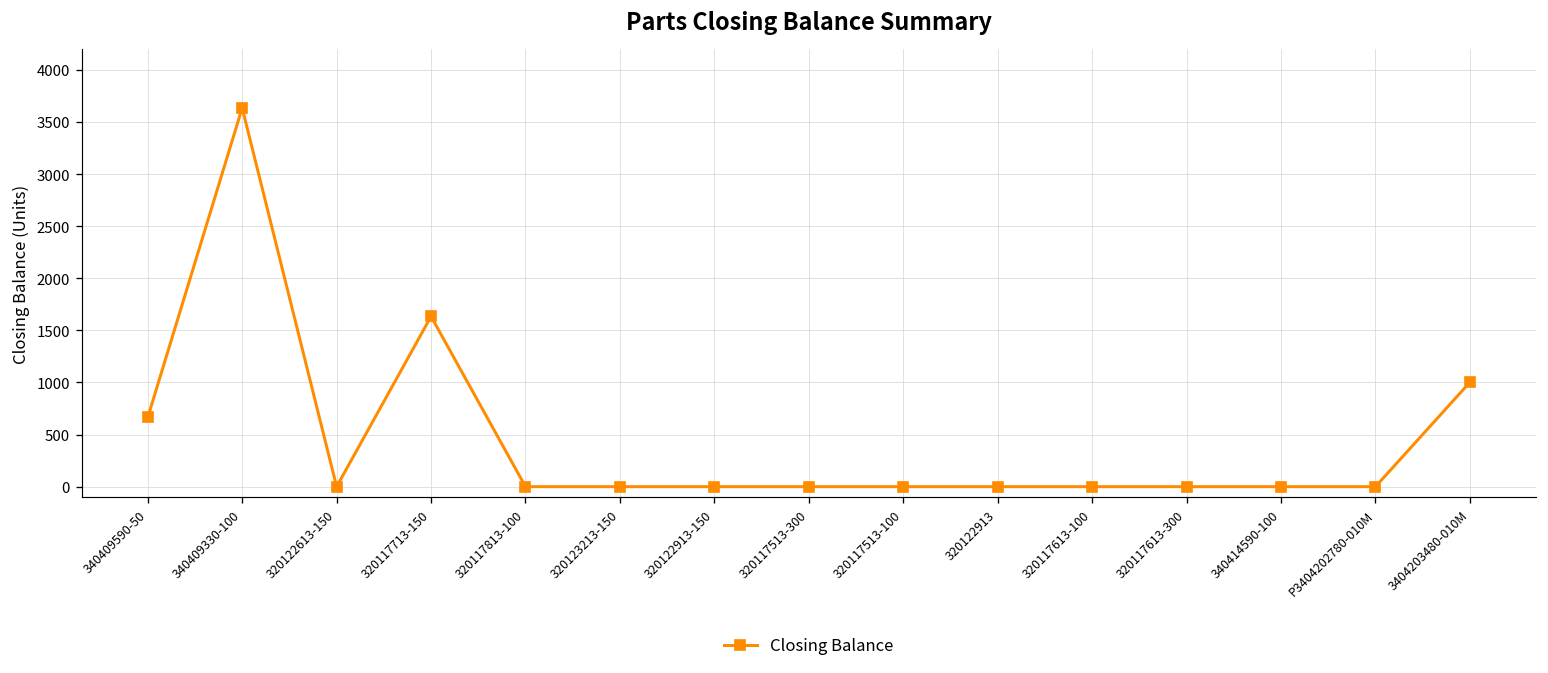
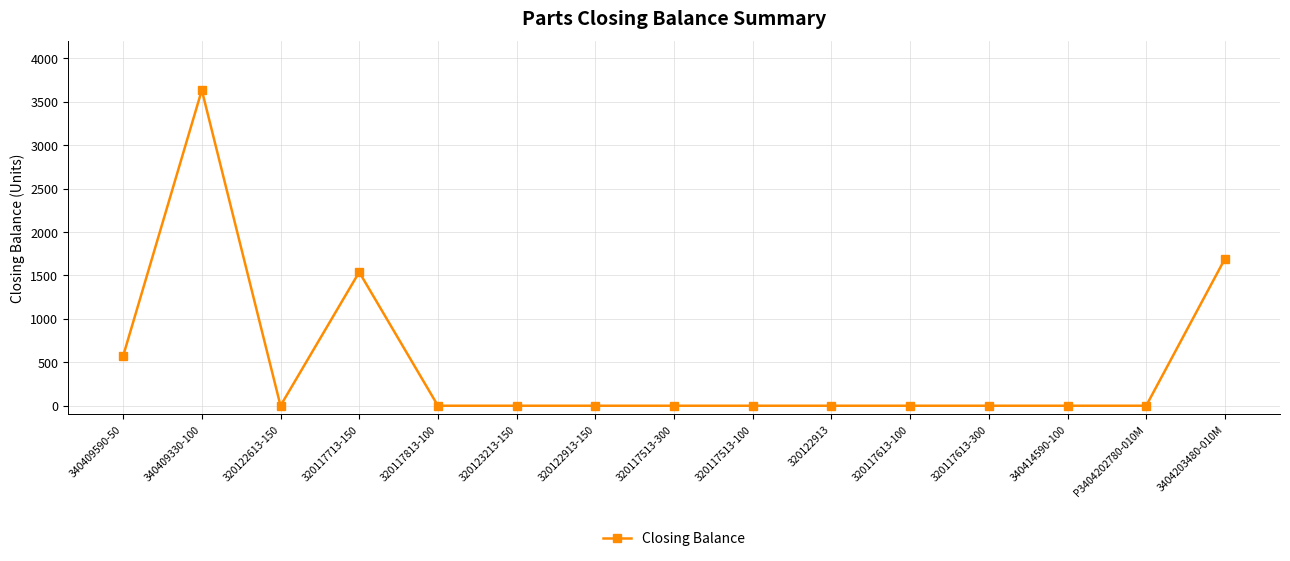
  {
-   "340409590-50": 700,
+   "340409590-50": 600,
    "340409330-100": 3600,
    "320122613-150": 0,
-   "320117713-150": 1600,
+   "320117713-150": 1500,
    "320117813-100": 0,
    "320123213-150": 0,
    "320122913-150": 0,
    "320117513-300": 0,
    "320117513-100": 0,
    "320122913": 0,
    "320117613-100": 0,
    "320117613-300": 0,
    "340414590-100": 0,
    "P3404202780-010M": 0,
-   "3404203480-010M": 1000
+   "3404203480-010M": 1700
  }
